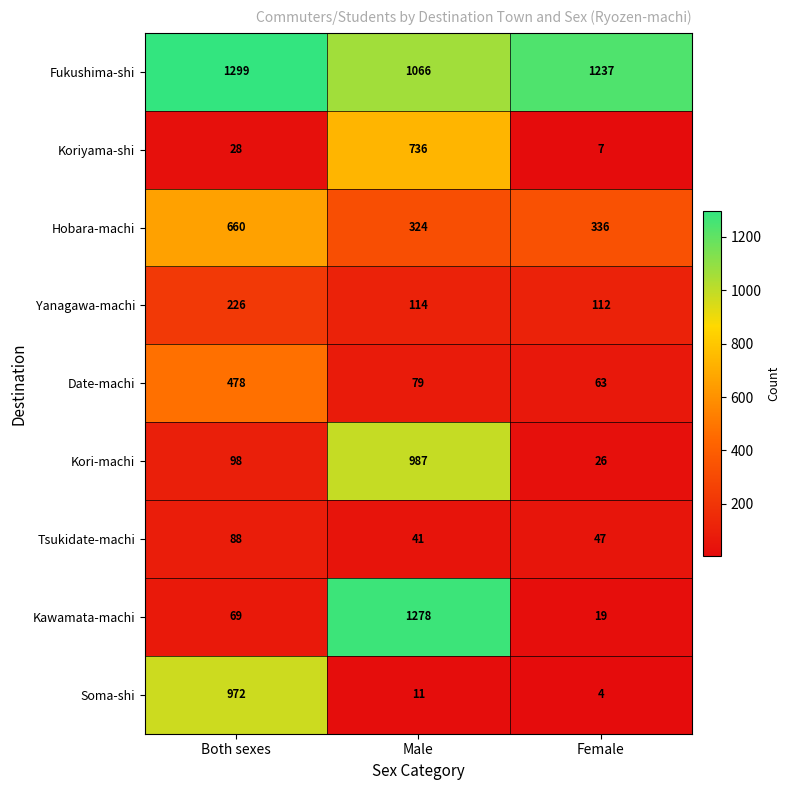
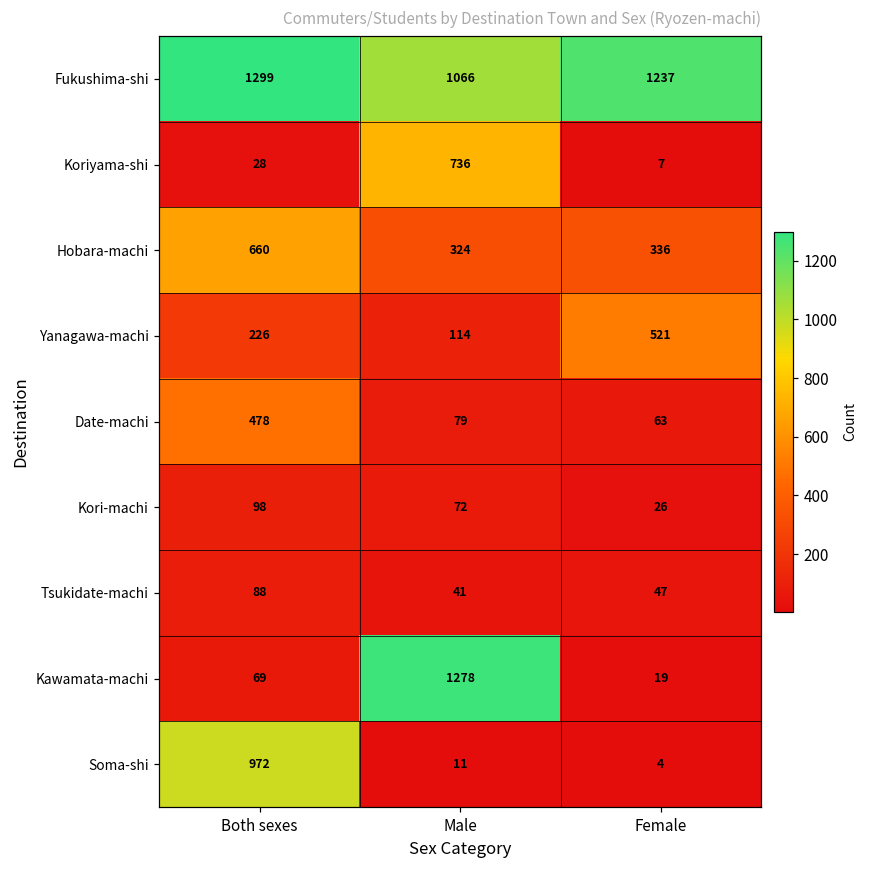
  {
    "Fukushima-shi": {
      "Both sexes": 1299,
      "Male": 1066,
      "Female": 1237
    },
    "Koriyama-shi": {
      "Both sexes": 28,
      "Male": 736,
      "Female": 7
    },
    "Hobara-machi": {
      "Both sexes": 660,
      "Male": 324,
      "Female": 336
    },
    "Yanagawa-machi": {
      "Both sexes": 226,
      "Male": 114,
-     "Female": 112
+     "Female": 521
    },
    "Date-machi": {
      "Both sexes": 478,
      "Male": 79,
      "Female": 63
    },
    "Kori-machi": {
      "Both sexes": 98,
-     "Male": 987,
+     "Male": 72,
      "Female": 26
    },
    "Tsukidate-machi": {
      "Both sexes": 88,
      "Male": 41,
      "Female": 47
    },
    "Kawamata-machi": {
      "Both sexes": 69,
      "Male": 1278,
      "Female": 19
    },
    "Soma-shi": {
      "Both sexes": 972,
      "Male": 11,
      "Female": 4
    }
  }
